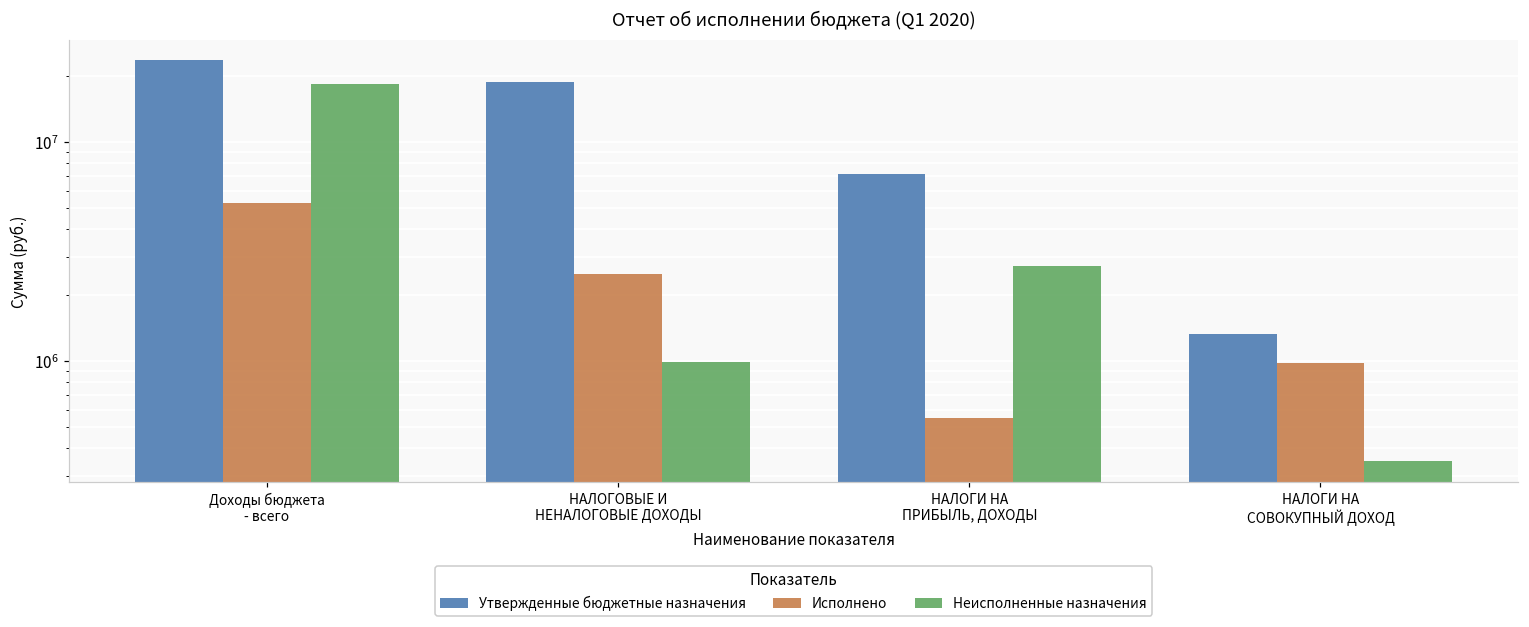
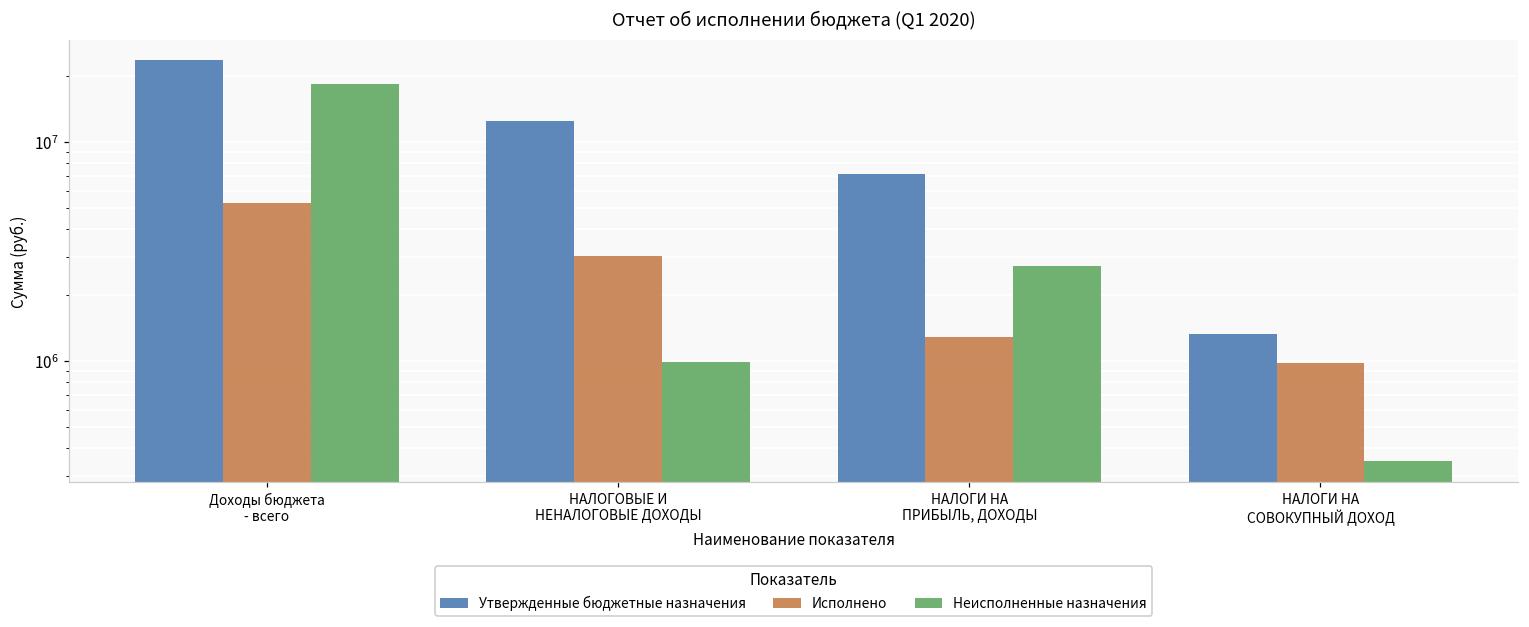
  {
    "Утвержденные бюджетные назначения": {
      "Доходы бюджета - всего": 24000000,
-     "НАЛОГОВЫЕ И НЕНАЛОГОВЫЕ ДОХОДЫ": 19000000,
+     "НАЛОГОВЫЕ И НЕНАЛОГОВЫЕ ДОХОДЫ": 13000000,
      "НАЛОГИ НА ПРИБЫЛЬ, ДОХОДЫ": 7200000,
      "НАЛОГИ НА СОВОКУПНЫЙ ДОХОД": 1300000
    },
    "Исполнено": {
      "Доходы бюджета - всего": 5300000,
-     "НАЛОГОВЫЕ И НЕНАЛОГОВЫЕ ДОХОДЫ": 2500000,
-     "НАЛОГИ НА ПРИБЫЛЬ, ДОХОДЫ": 550000,
+     "НАЛОГОВЫЕ И НЕНАЛОГОВЫЕ ДОХОДЫ": 3000000,
+     "НАЛОГИ НА ПРИБЫЛЬ, ДОХОДЫ": 1300000,
      "НАЛОГИ НА СОВОКУПНЫЙ ДОХОД": 1000000
    },
    "Неисполненные назначения": {
      "Доходы бюджета - всего": 18000000,
      "НАЛОГОВЫЕ И НЕНАЛОГОВЫЕ ДОХОДЫ": 1000000,
      "НАЛОГИ НА ПРИБЫЛЬ, ДОХОДЫ": 2700000,
      "НАЛОГИ НА СОВОКУПНЫЙ ДОХОД": 350000
    }
  }
